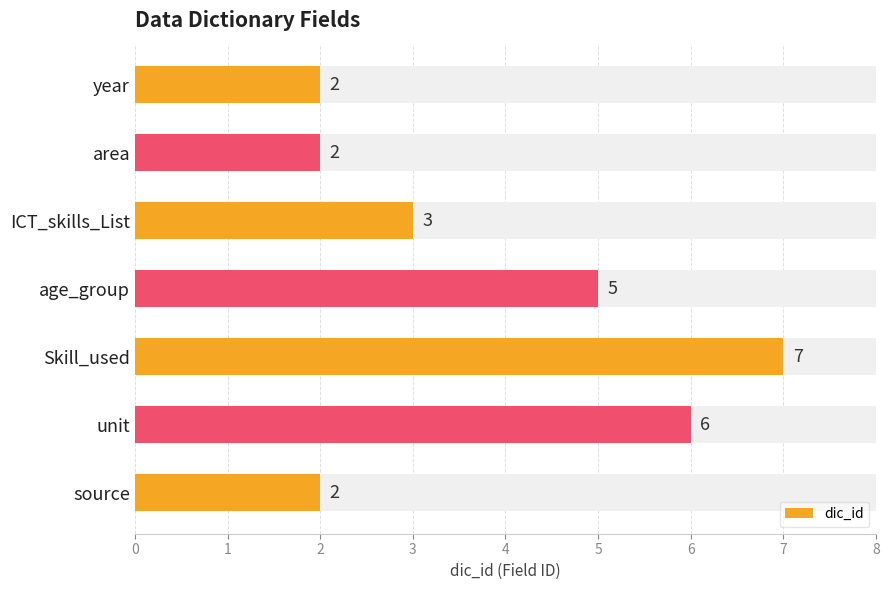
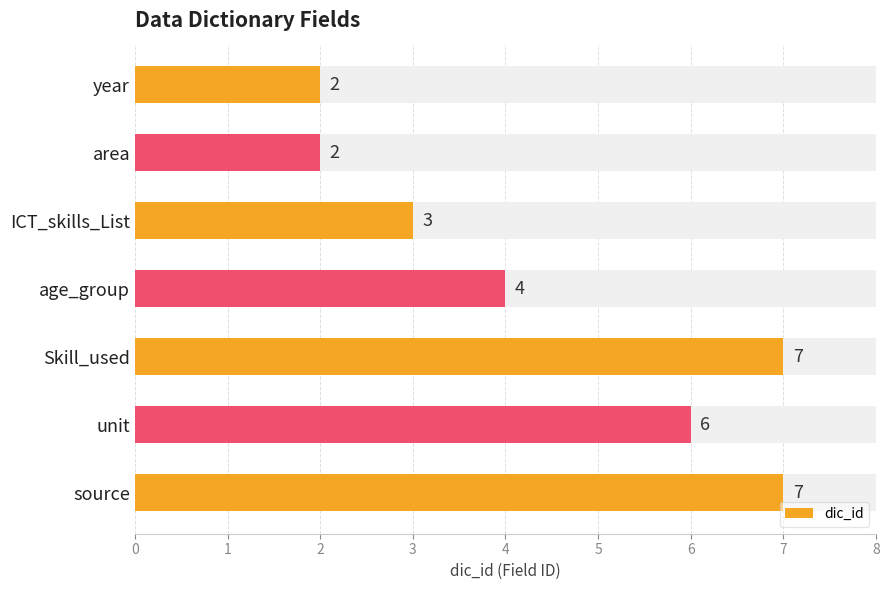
  {
    "dic_id": {
-     "age_group": 5,
-     "source": 2
+     "age_group": 4,
+     "source": 7
    }
  }
